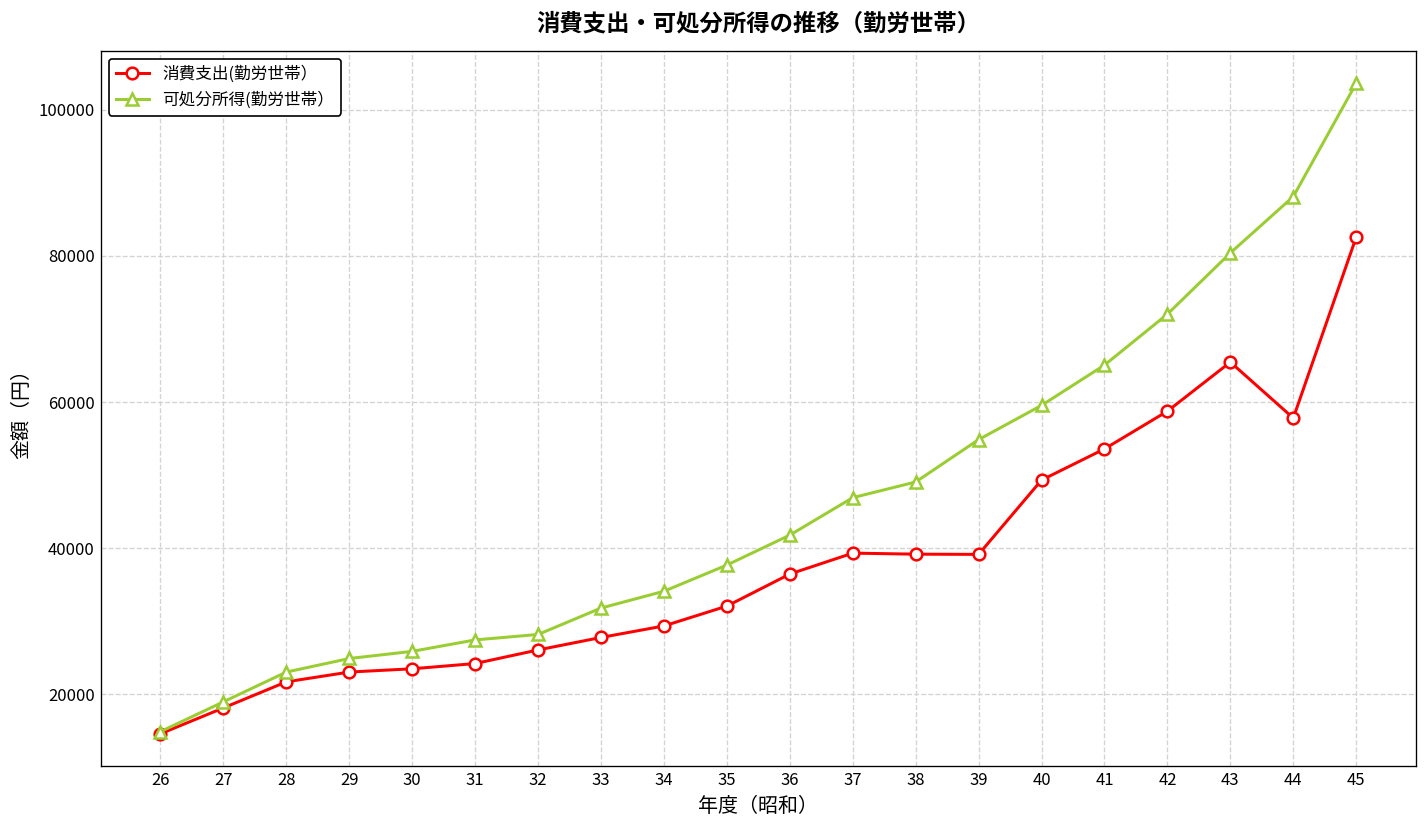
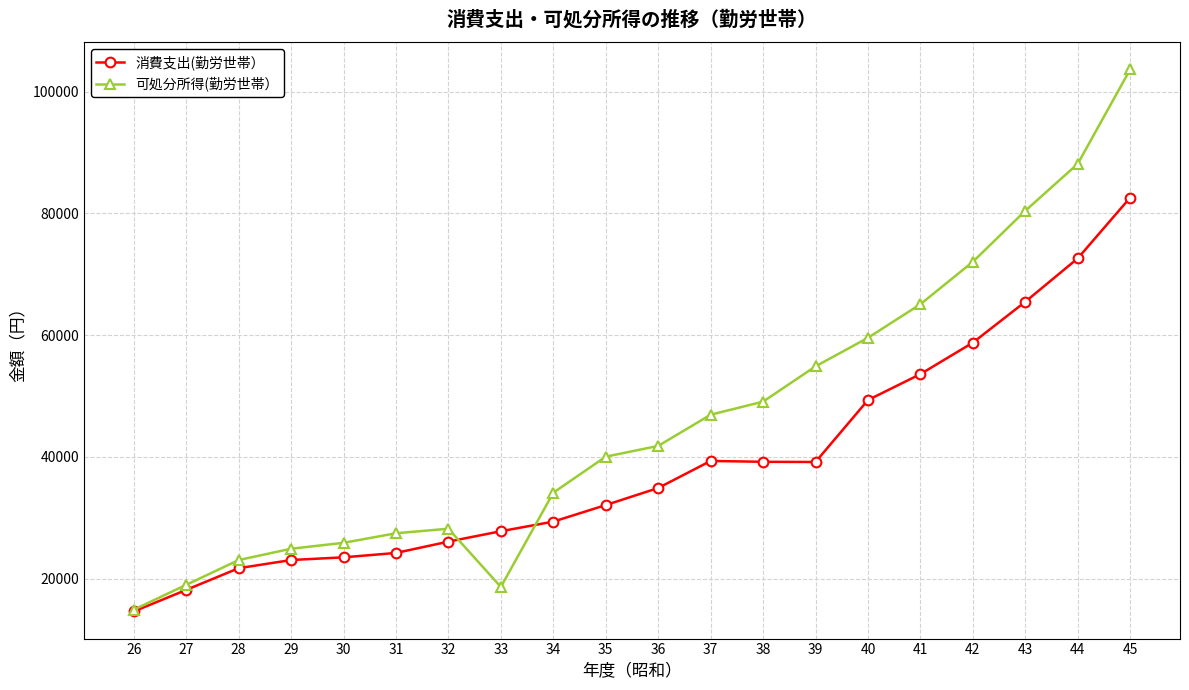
  {
    "消費支出(勤労世帯）": {
      "27": 18000,
      "28": 22000,
      "29": 23000,
      "30": 24000,
      "31": 24000,
      "32": 26000,
      "33": 28000,
      "34": 29000,
      "35": 32000,
-     "36": 36000,
+     "36": 35000,
      "37": 39000,
      "38": 39000,
      "39": 39000,
      "40": 49000,
      "41": 54000,
      "42": 59000,
      "43": 65000,
-     "44": 58000,
+     "44": 73000,
      "45": 83000
    },
    "可処分所得(勤労世帯）": {
      "27": 19000,
      "28": 23000,
      "29": 25000,
      "30": 26000,
      "31": 27000,
      "32": 28000,
-     "33": 32000,
+     "33": 19000,
      "34": 34000,
-     "35": 38000,
+     "35": 40000,
      "36": 42000,
      "37": 47000,
      "38": 49000,
      "39": 55000,
      "40": 60000,
      "41": 65000,
      "42": 72000,
      "43": 80000,
      "44": 88000,
      "45": 104000
    }
  }
